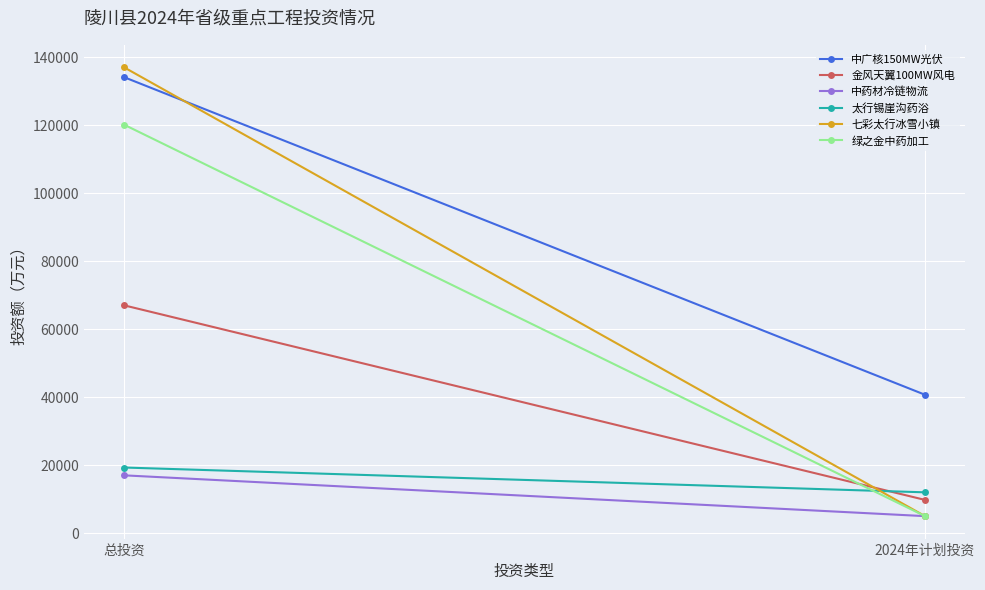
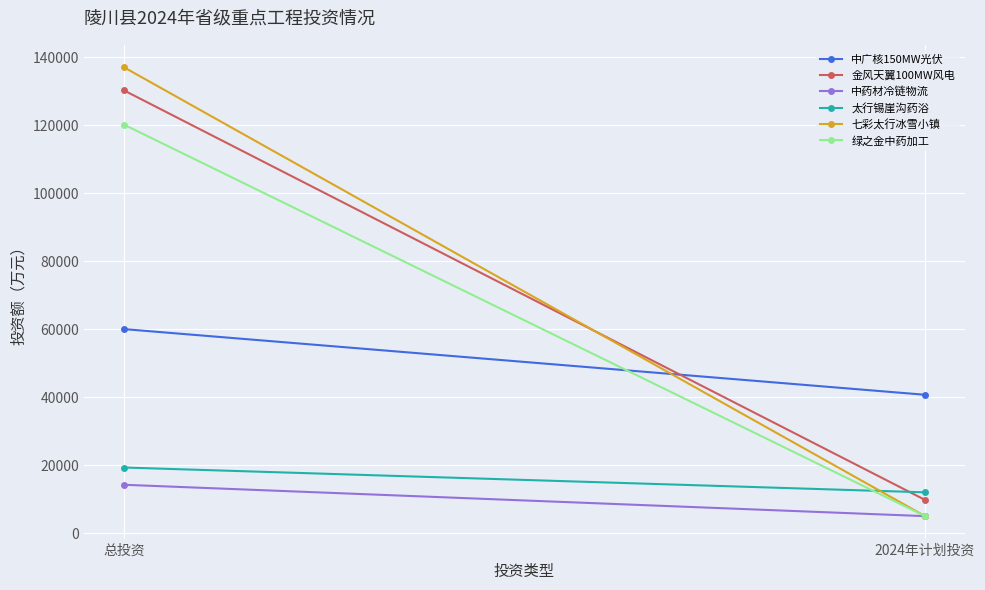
  {
    "中广核150MW光伏": {
-     "总投资": 134000,
+     "总投资": 60000,
      "2024年计划投资": 41000
    },
    "金风天翼100MW风电": {
-     "总投资": 67000,
+     "总投资": 130000,
      "2024年计划投资": 10000
    },
    "中药材冷链物流": {
-     "总投资": 17000
+     "总投资": 14000
    },
    "太行锡崖沟药浴": {
      "总投资": 19000,
      "2024年计划投资": 12000
    },
    "七彩太行冰雪小镇": {
      "总投资": 137000
    },
    "绿之金中药加工": {
      "总投资": 120000
    }
  }
